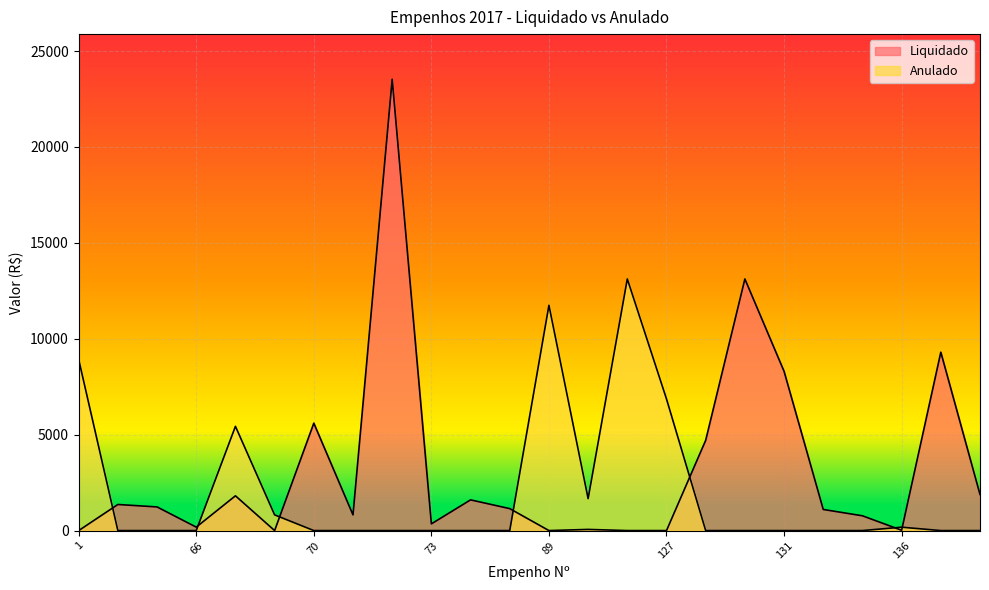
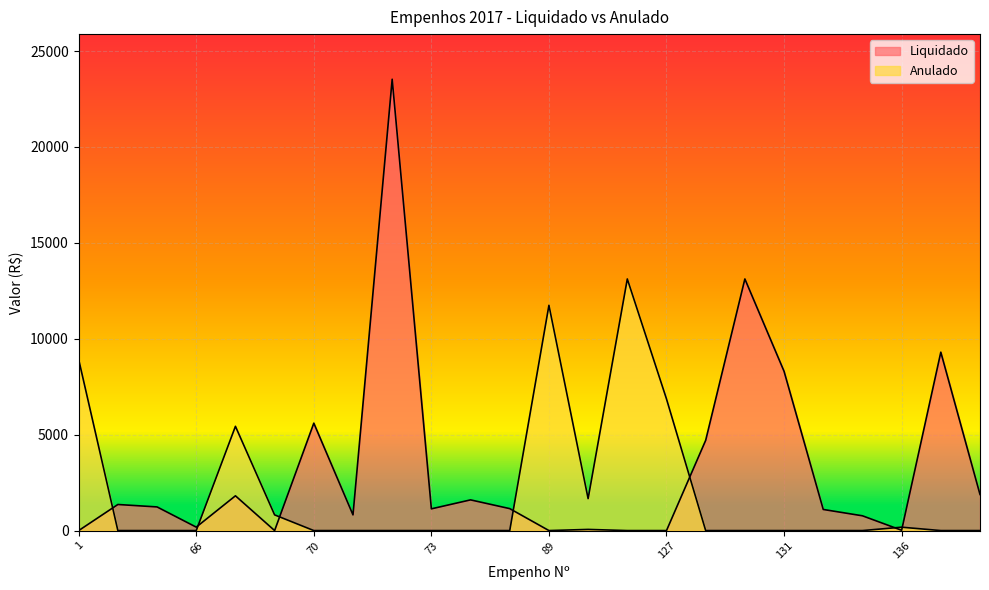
  {
    "Liquidado": {
      "1": 0,
      "66": 200,
      "70": 5600,
-     "73": 300,
+     "73": 1100,
      "89": 0,
      "127": 0,
      "131": 8300,
      "136": 0
    },
    "Anulado": {
      "1": 8900,
      "66": 0,
      "70": 0,
      "73": 0,
      "89": 11700,
      "127": 6900,
      "131": 0,
      "136": 200
    }
  }
